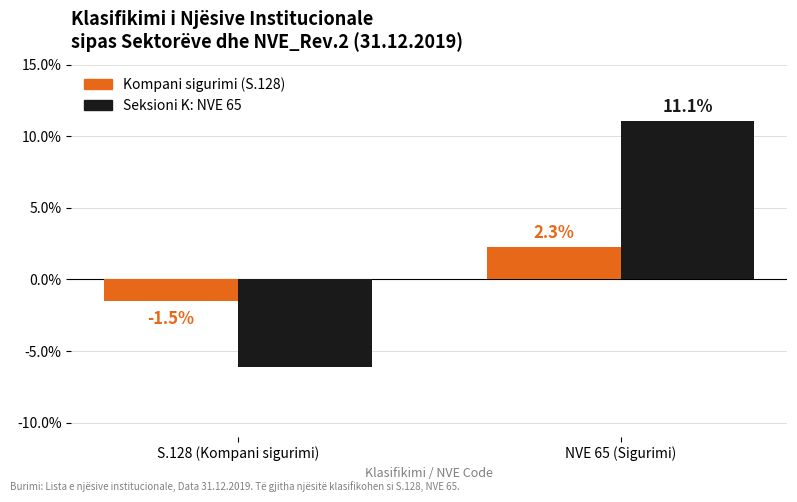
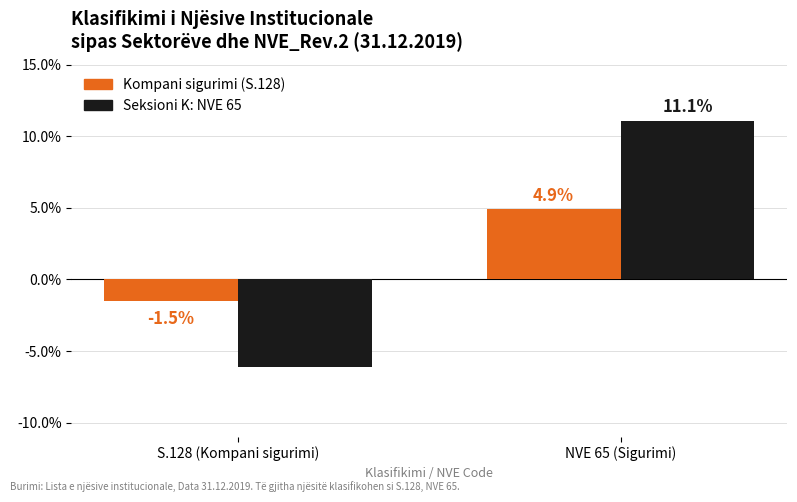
  {
    "Kompani sigurimi (S.128)": {
      "S.128 (Kompani sigurimi)": "-1.5%",
-     "NVE 65 (Sigurimi)": "2.3%"
+     "NVE 65 (Sigurimi)": "4.9%"
    },
    "Seksioni K: NVE 65": {
      "NVE 65 (Sigurimi)": "11.1%"
    }
  }
